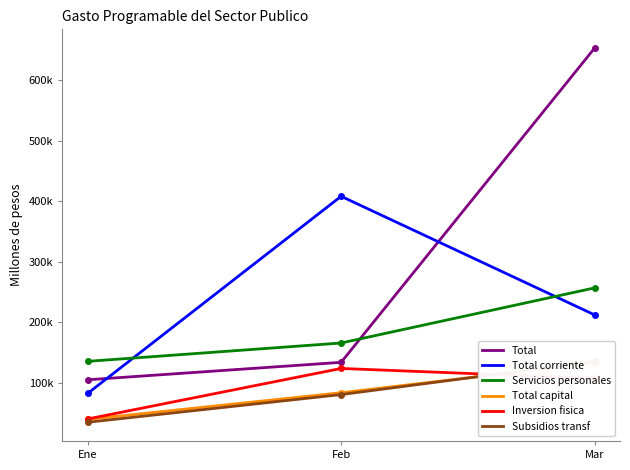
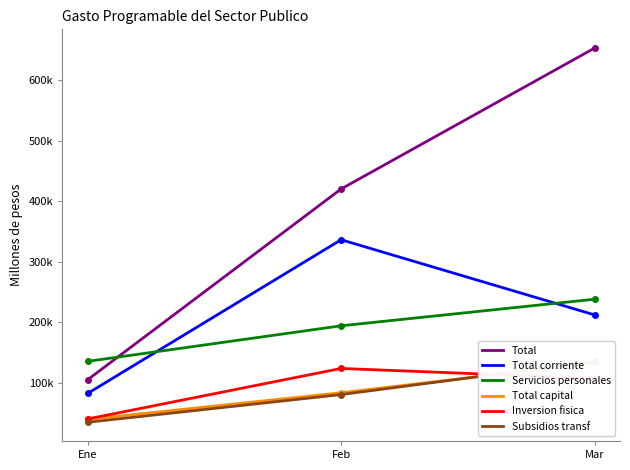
  {
    "Total": {
      "Ene": 110000,
-     "Feb": 130000,
+     "Feb": 420000,
      "Mar": 650000
    },
    "Total corriente": {
      "Ene": 80000,
-     "Feb": 410000,
+     "Feb": 340000,
      "Mar": 210000
    },
    "Servicios personales": {
      "Ene": 140000,
-     "Feb": 170000,
-     "Mar": 260000
+     "Feb": 190000,
+     "Mar": 240000
    },
    "Inversion fisica": {
      "Feb": 120000
    },
    "Subsidios transf": {
      "Ene": 40000
    }
  }
